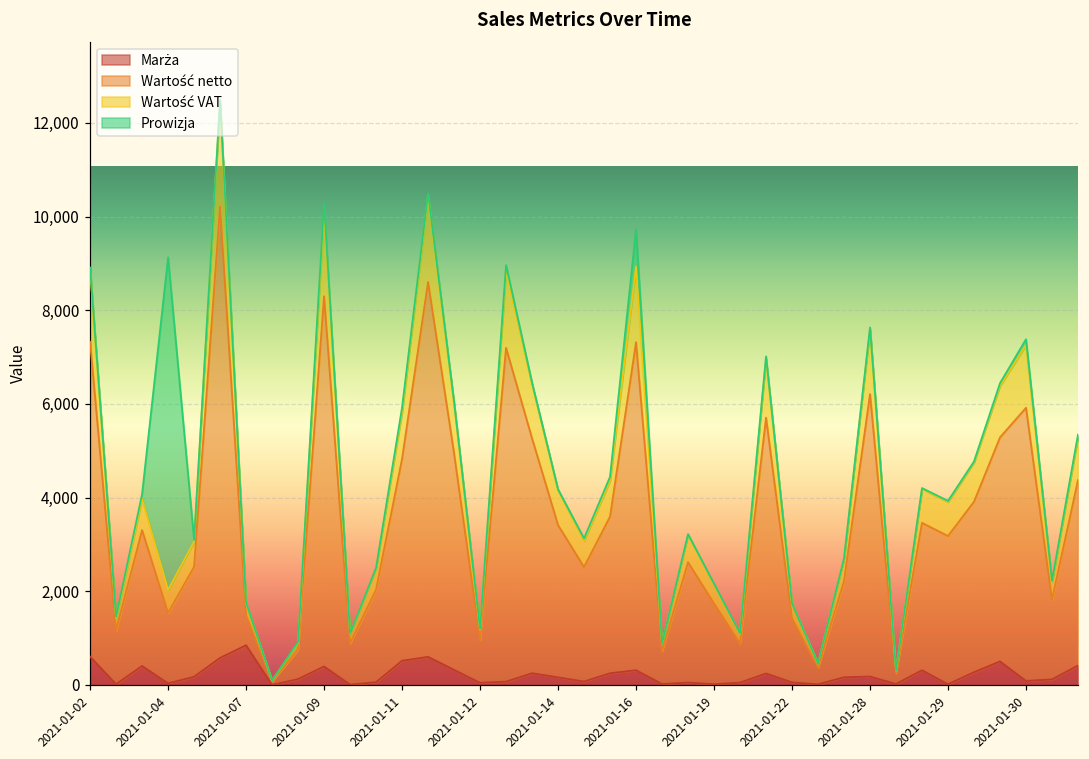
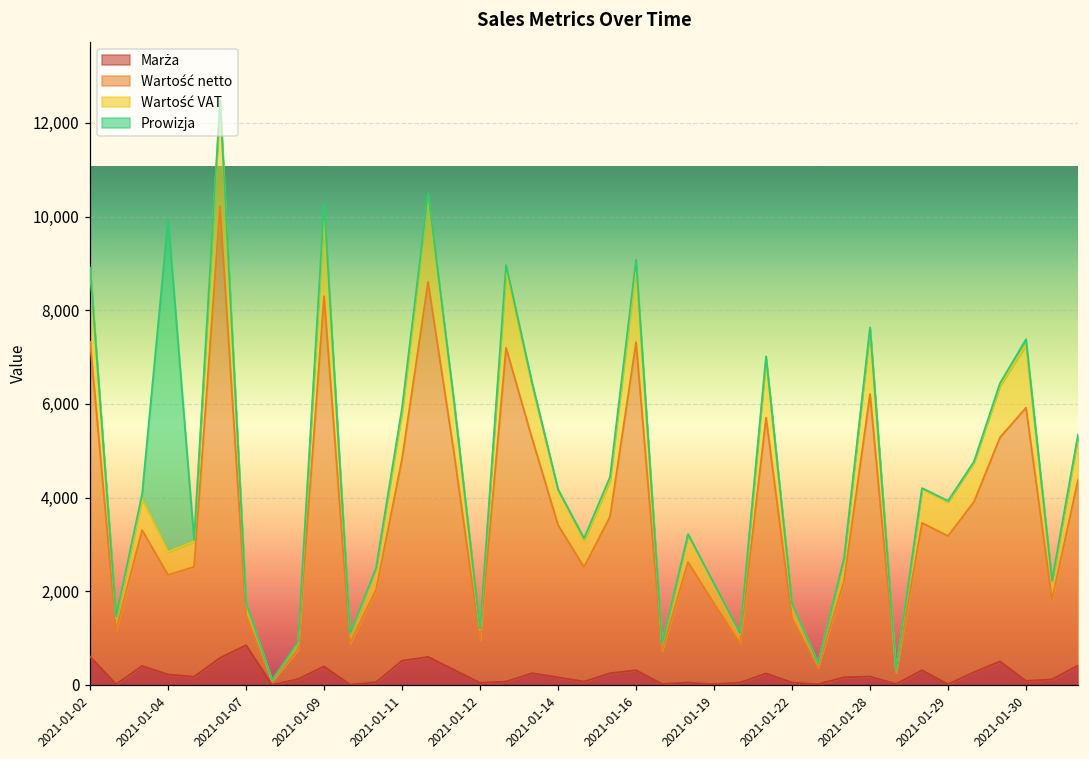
  {
    "Marża": {
-     "2021-01-04": "0",
+     "2021-01-04": "200",
      "2021-01-07": "800",
      "2021-01-16": "300"
    },
    "Wartość netto": {
-     "2021-01-04": "1,500",
+     "2021-01-04": "2,100",
      "2021-01-07": "600",
      "2021-01-16": "7,000"
    },
    "Wartość VAT": {
      "2021-01-04": "500",
      "2021-01-16": "1,600"
    },
    "Prowizja": {
      "2021-01-04": "7,100",
-     "2021-01-16": "800"
+     "2021-01-16": "100"
    }
  }
